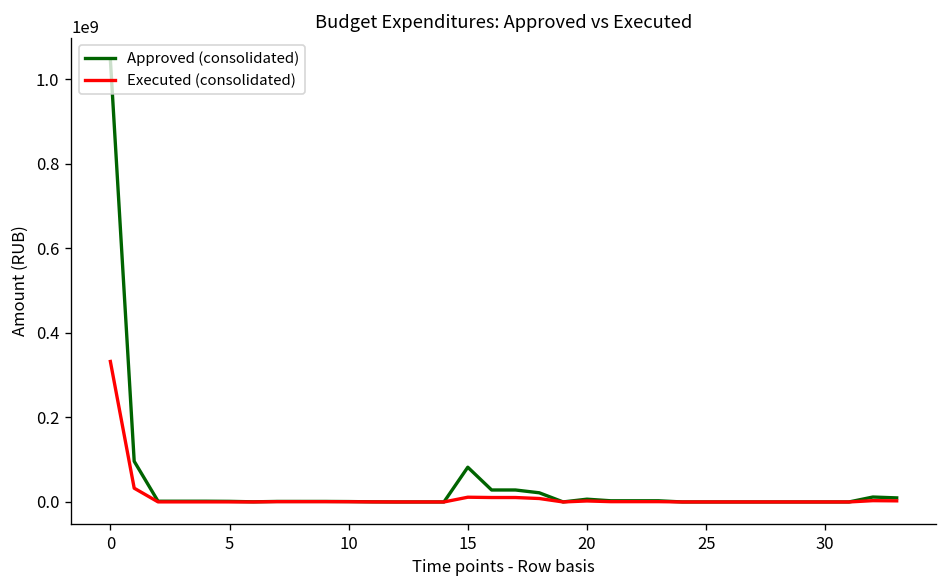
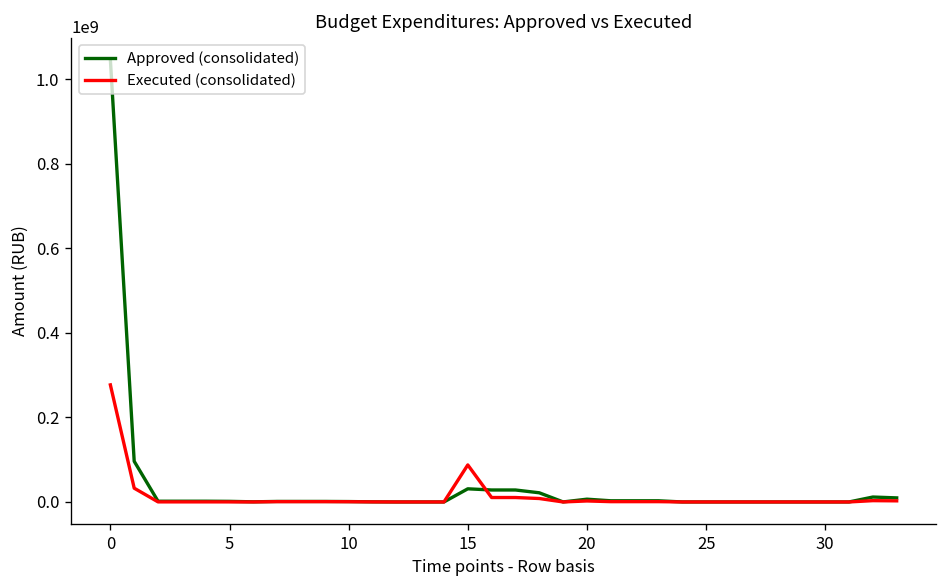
  {
    "Approved (consolidated)": {
-     "15": 80000000
+     "15": 30000000
    },
    "Executed (consolidated)": {
-     "0": 330000000,
-     "15": 10000000
+     "0": 280000000,
+     "15": 90000000
    }
  }
